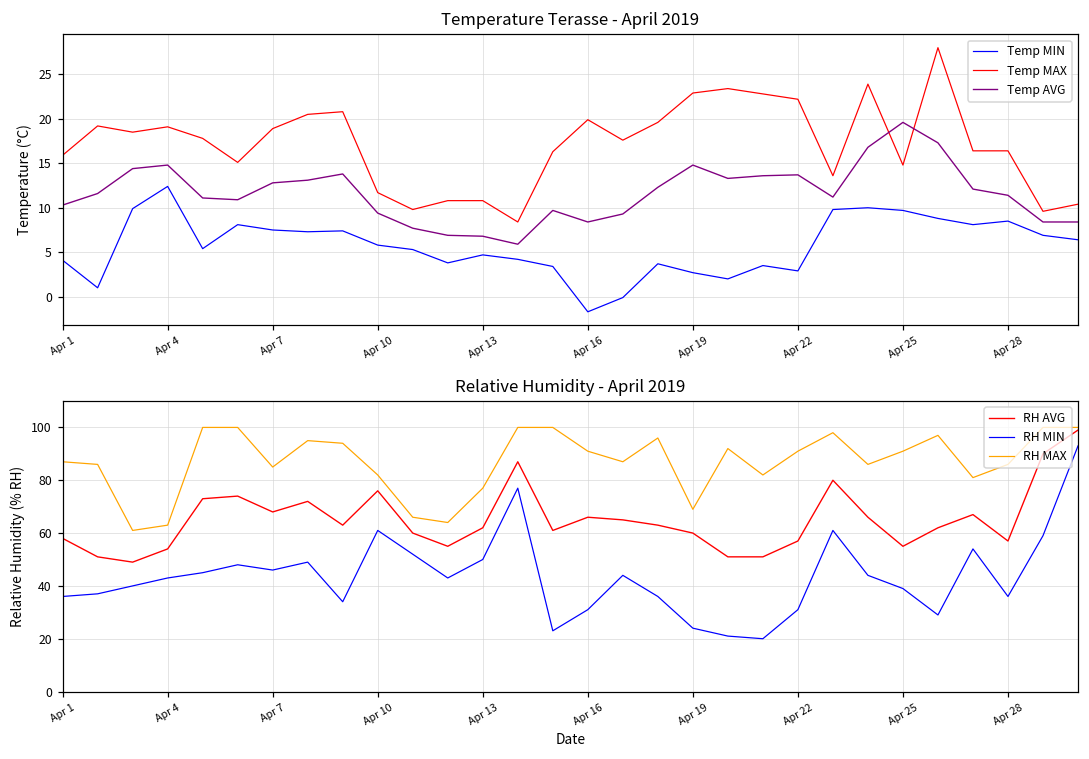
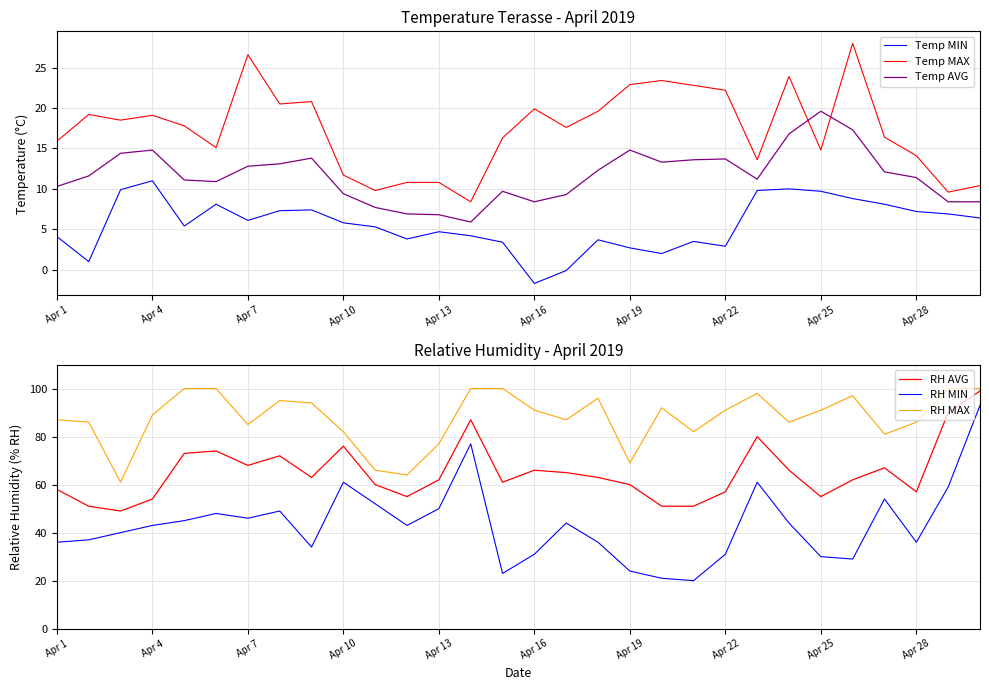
  {
    "Temperature Terasse - April 2019": {
      "Temp MIN": {
        "Apr 1": 4,
-       "Apr 4": 12,
-       "Apr 7": 8,
+       "Apr 4": 11,
+       "Apr 7": 6,
        "Apr 10": 6,
        "Apr 13": 5,
        "Apr 16": -2,
        "Apr 19": 3,
        "Apr 22": 3,
        "Apr 25": 10,
-       "Apr 28": 9
+       "Apr 28": 7
      },
      "Temp MAX": {
        "Apr 1": 16,
        "Apr 4": 19,
-       "Apr 7": 19,
+       "Apr 7": 27,
        "Apr 10": 12,
        "Apr 13": 11,
        "Apr 16": 20,
        "Apr 19": 23,
        "Apr 22": 22,
        "Apr 25": 15,
-       "Apr 28": 16
+       "Apr 28": 14
      },
      "Temp AVG": {
        "Apr 1": 10,
        "Apr 4": 15,
        "Apr 7": 13,
        "Apr 10": 9,
        "Apr 13": 7,
        "Apr 16": 8,
        "Apr 19": 15,
        "Apr 22": 14,
        "Apr 25": 20,
        "Apr 28": 11
      }
    },
    "Relative Humidity - April 2019": {
      "RH AVG": {
        "Apr 1": 58,
        "Apr 4": 54,
        "Apr 7": 68,
        "Apr 10": 76,
        "Apr 13": 62,
        "Apr 16": 66,
        "Apr 19": 60,
        "Apr 22": 57,
        "Apr 25": 55,
        "Apr 28": 57
      },
      "RH MIN": {
        "Apr 1": 36,
        "Apr 4": 43,
        "Apr 7": 46,
        "Apr 10": 61,
        "Apr 13": 50,
        "Apr 16": 31,
        "Apr 19": 24,
        "Apr 22": 31,
-       "Apr 25": 39,
+       "Apr 25": 30,
        "Apr 28": 36
      },
      "RH MAX": {
        "Apr 1": 87,
-       "Apr 4": 63,
+       "Apr 4": 89,
        "Apr 7": 85,
        "Apr 10": 82,
        "Apr 13": 77,
        "Apr 16": 91,
        "Apr 19": 69,
        "Apr 22": 91,
        "Apr 25": 91,
        "Apr 28": 86
      }
    }
  }
